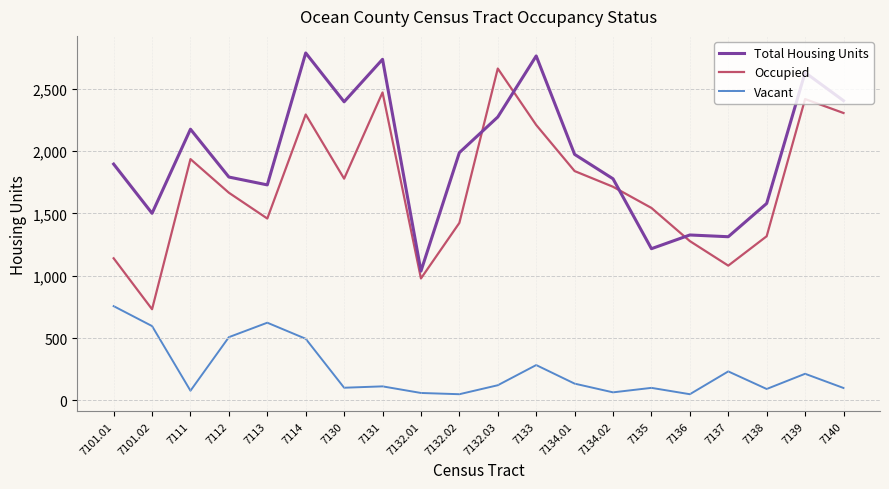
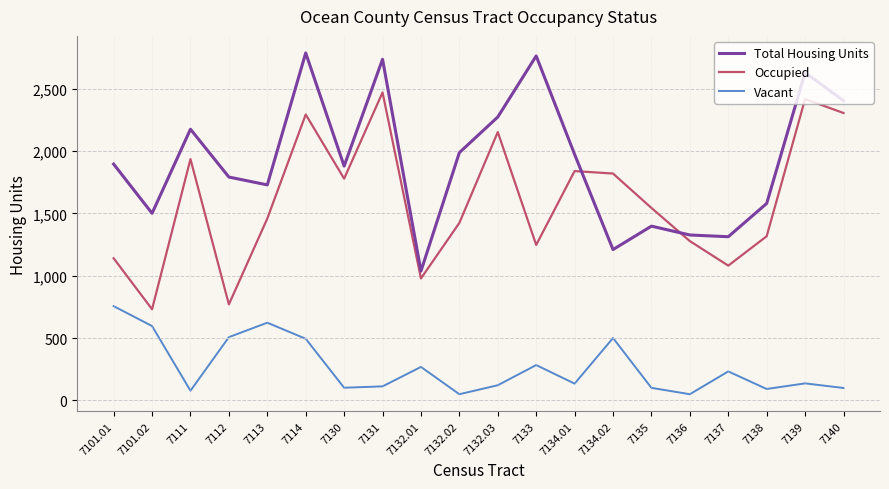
  {
    "Total Housing Units": {
      "7101.01": "1,900",
      "7101.02": "1,500",
      "7111": "2,180",
      "7112": "1,790",
      "7113": "1,730",
      "7114": "2,790",
-     "7130": "2,400",
+     "7130": "1,880",
      "7131": "2,740",
      "7132.01": "1,040",
      "7132.02": "1,990",
      "7132.03": "2,270",
      "7133": "2,760",
      "7134.01": "1,970",
-     "7134.02": "1,780",
-     "7135": "1,220",
+     "7134.02": "1,210",
+     "7135": "1,400",
      "7136": "1,330",
      "7137": "1,310",
      "7138": "1,580"
    },
    "Occupied": {
      "7101.01": "1,140",
      "7101.02": "730",
      "7111": "1,940",
-     "7112": "1,670",
+     "7112": "770",
      "7113": "1,460",
      "7114": "2,290",
      "7130": "1,780",
      "7131": "2,470",
      "7132.01": "980",
      "7132.02": "1,420",
-     "7132.03": "2,660",
-     "7133": "2,210",
+     "7132.03": "2,150",
+     "7133": "1,250",
      "7134.01": "1,840",
-     "7134.02": "1,710",
+     "7134.02": "1,820",
      "7135": "1,540",
      "7136": "1,280",
      "7137": "1,080",
      "7138": "1,320",
      "7140": "2,310"
    },
    "Vacant": {
      "7101.01": "760",
      "7101.02": "600",
      "7111": "80",
      "7112": "510",
      "7113": "620",
      "7114": "490",
      "7130": "100",
      "7131": "110",
-     "7132.01": "60",
+     "7132.01": "270",
      "7132.02": "50",
      "7132.03": "120",
      "7133": "280",
      "7134.01": "130",
-     "7134.02": "60",
+     "7134.02": "500",
      "7135": "100",
      "7136": "50",
      "7137": "230",
      "7138": "90",
-     "7139": "210",
+     "7139": "140",
      "7140": "100"
    }
  }
